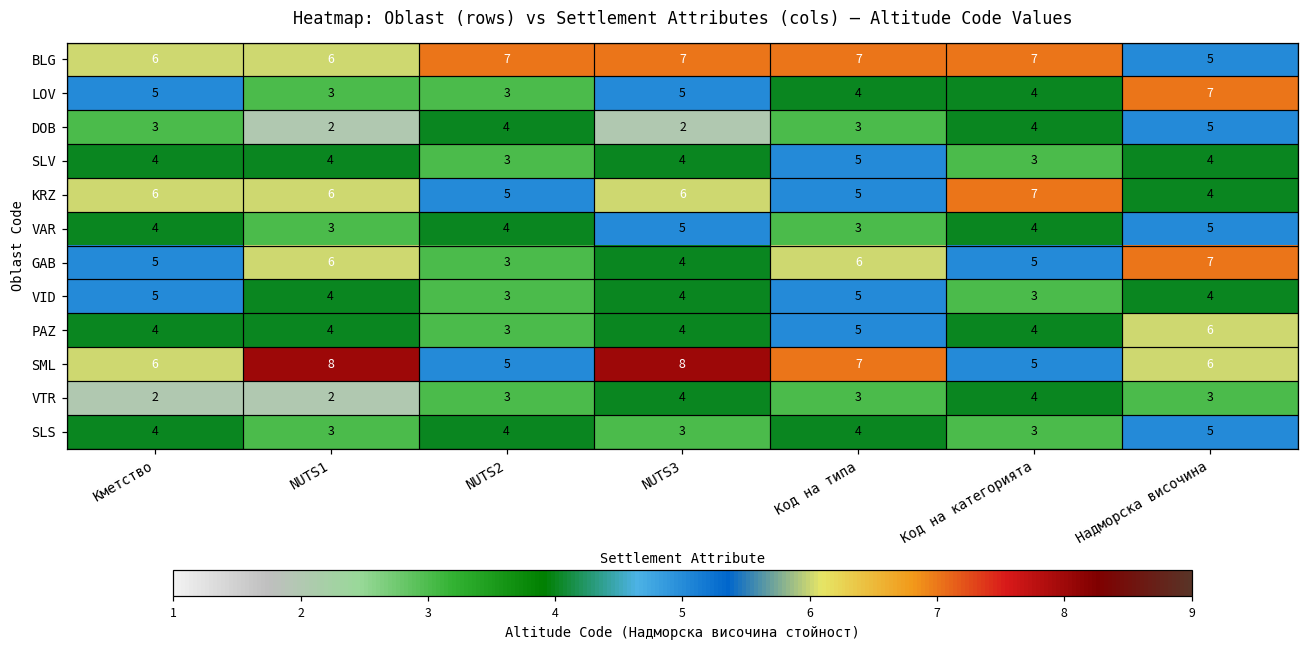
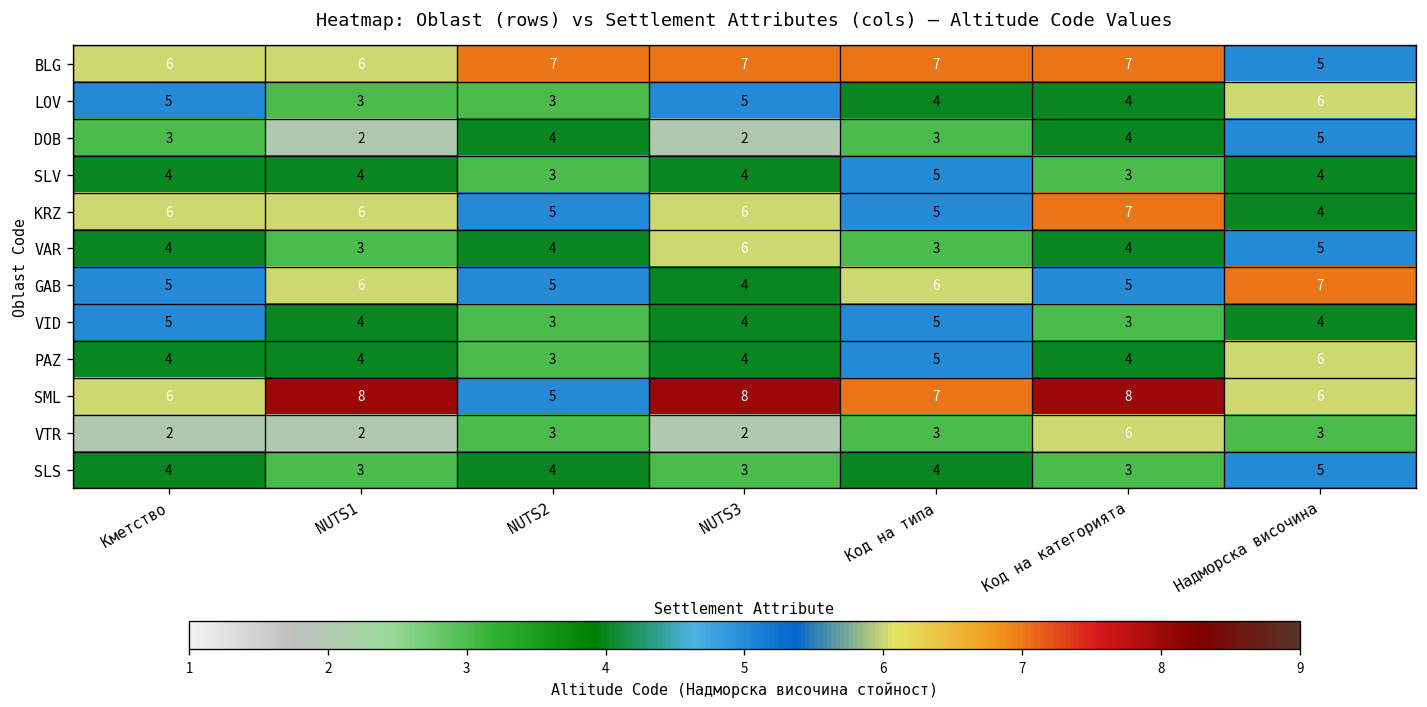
  {
    "BLG": {
      "Кметство": 6,
      "NUTS1": 6,
      "NUTS2": 7,
      "NUTS3": 7,
      "Код на типа": 7,
      "Код на категорията": 7,
      "Надморска височина": 5
    },
    "LOV": {
      "Кметство": 5,
      "NUTS1": 3,
      "NUTS2": 3,
      "NUTS3": 5,
      "Код на типа": 4,
      "Код на категорията": 4,
-     "Надморска височина": 7
+     "Надморска височина": 6
    },
    "DOB": {
      "Кметство": 3,
      "NUTS1": 2,
      "NUTS2": 4,
      "NUTS3": 2,
      "Код на типа": 3,
      "Код на категорията": 4,
      "Надморска височина": 5
    },
    "SLV": {
      "Кметство": 4,
      "NUTS1": 4,
      "NUTS2": 3,
      "NUTS3": 4,
      "Код на типа": 5,
      "Код на категорията": 3,
      "Надморска височина": 4
    },
    "KRZ": {
      "Кметство": 6,
      "NUTS1": 6,
      "NUTS2": 5,
      "NUTS3": 6,
      "Код на типа": 5,
      "Код на категорията": 7,
      "Надморска височина": 4
    },
    "VAR": {
      "Кметство": 4,
      "NUTS1": 3,
      "NUTS2": 4,
-     "NUTS3": 5,
+     "NUTS3": 6,
      "Код на типа": 3,
      "Код на категорията": 4,
      "Надморска височина": 5
    },
    "GAB": {
      "Кметство": 5,
      "NUTS1": 6,
-     "NUTS2": 3,
+     "NUTS2": 5,
      "NUTS3": 4,
      "Код на типа": 6,
      "Код на категорията": 5,
      "Надморска височина": 7
    },
    "VID": {
      "Кметство": 5,
      "NUTS1": 4,
      "NUTS2": 3,
      "NUTS3": 4,
      "Код на типа": 5,
      "Код на категорията": 3,
      "Надморска височина": 4
    },
    "PAZ": {
      "Кметство": 4,
      "NUTS1": 4,
      "NUTS2": 3,
      "NUTS3": 4,
      "Код на типа": 5,
      "Код на категорията": 4,
      "Надморска височина": 6
    },
    "SML": {
      "Кметство": 6,
      "NUTS1": 8,
      "NUTS2": 5,
      "NUTS3": 8,
      "Код на типа": 7,
-     "Код на категорията": 5,
+     "Код на категорията": 8,
      "Надморска височина": 6
    },
    "VTR": {
      "Кметство": 2,
      "NUTS1": 2,
      "NUTS2": 3,
-     "NUTS3": 4,
+     "NUTS3": 2,
      "Код на типа": 3,
-     "Код на категорията": 4,
+     "Код на категорията": 6,
      "Надморска височина": 3
    },
    "SLS": {
      "Кметство": 4,
      "NUTS1": 3,
      "NUTS2": 4,
      "NUTS3": 3,
      "Код на типа": 4,
      "Код на категорията": 3,
      "Надморска височина": 5
    }
  }
